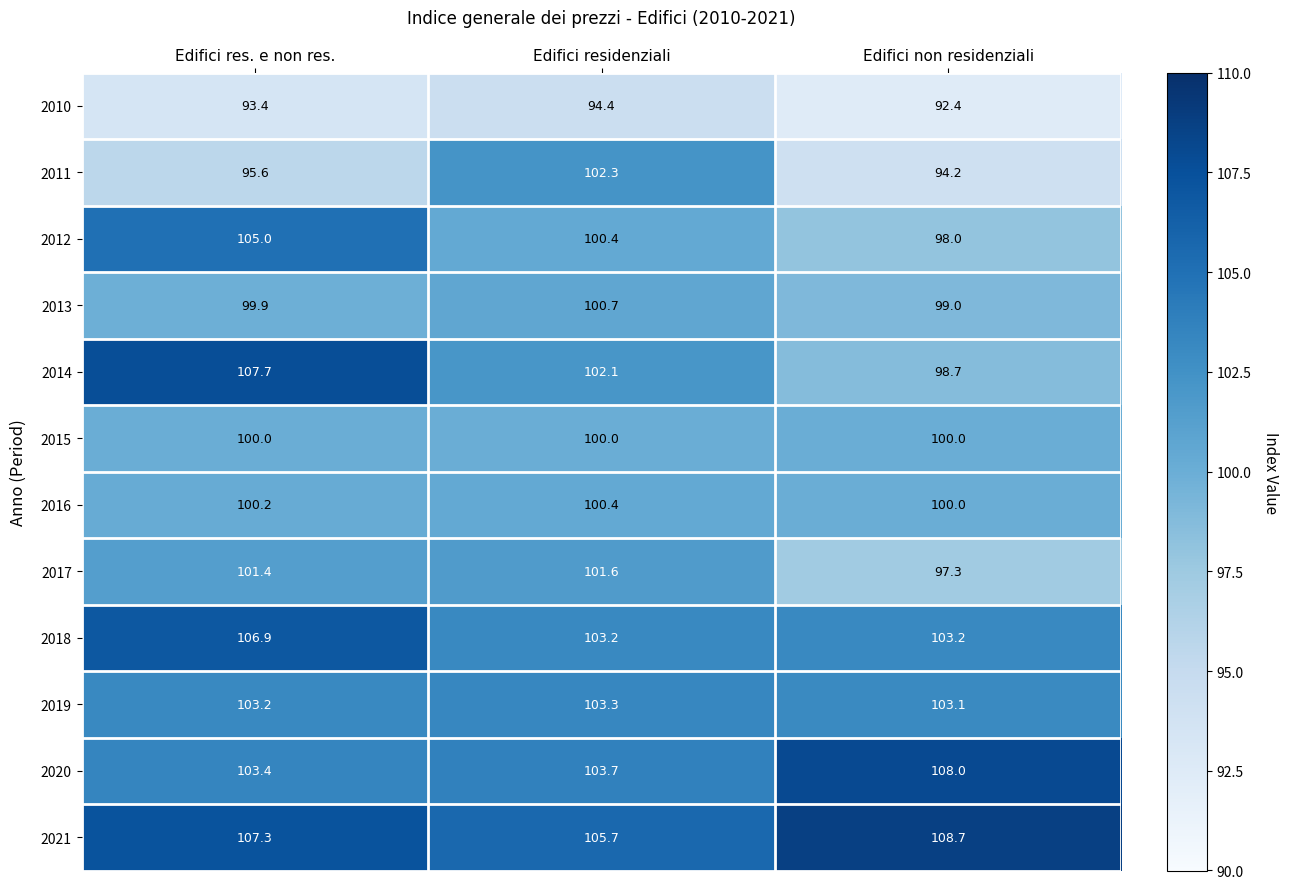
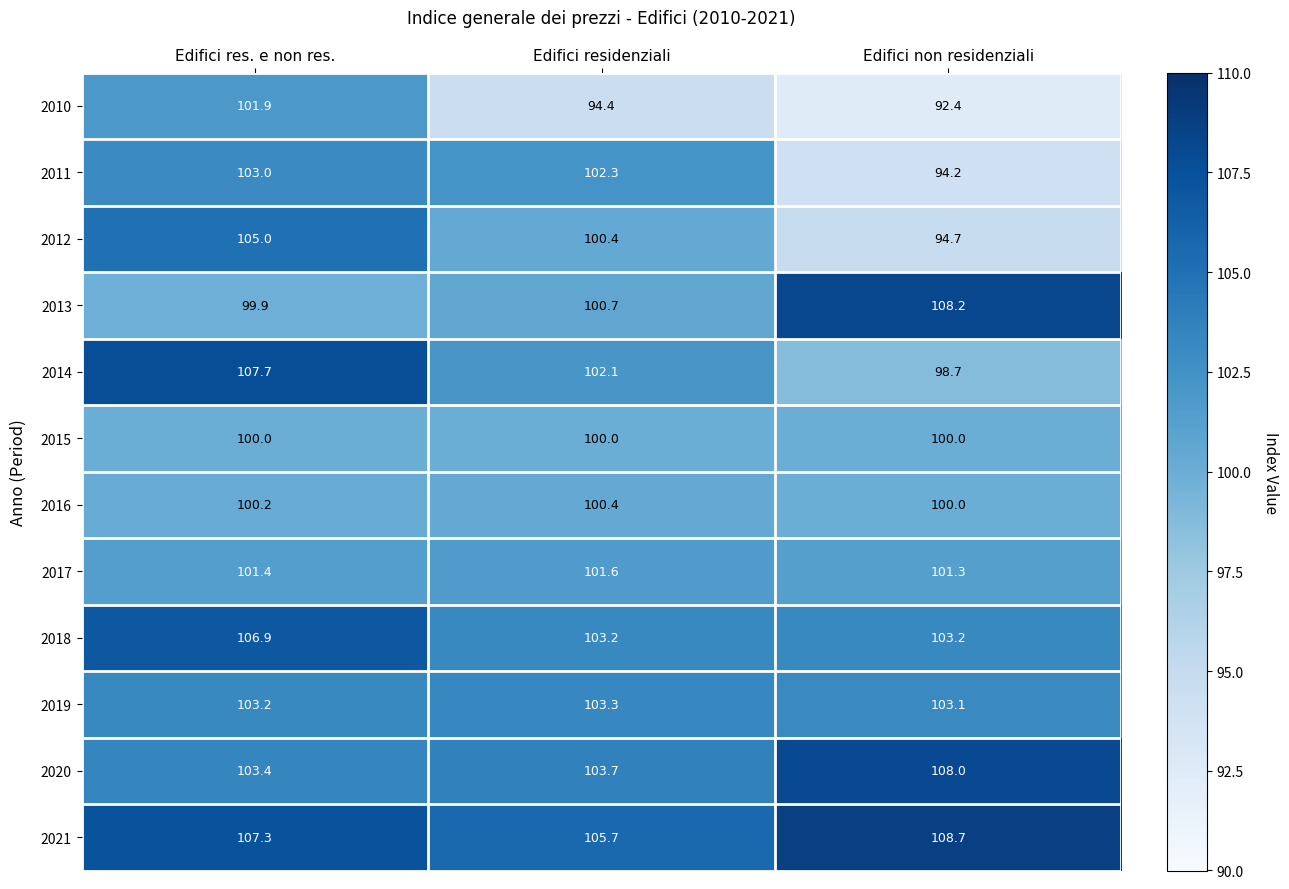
  {
    "2010": {
-     "Edifici res. e non res.": 93.4,
+     "Edifici res. e non res.": 101.9,
      "Edifici residenziali": 94.4,
      "Edifici non residenziali": 92.4
    },
    "2011": {
-     "Edifici res. e non res.": 95.6,
+     "Edifici res. e non res.": 103.0,
      "Edifici residenziali": 102.3,
      "Edifici non residenziali": 94.2
    },
    "2012": {
      "Edifici res. e non res.": 105.0,
      "Edifici residenziali": 100.4,
-     "Edifici non residenziali": 98.0
+     "Edifici non residenziali": 94.7
    },
    "2013": {
      "Edifici res. e non res.": 99.9,
      "Edifici residenziali": 100.7,
-     "Edifici non residenziali": 99.0
+     "Edifici non residenziali": 108.2
    },
    "2014": {
      "Edifici res. e non res.": 107.7,
      "Edifici residenziali": 102.1,
      "Edifici non residenziali": 98.7
    },
    "2015": {
      "Edifici res. e non res.": 100.0,
      "Edifici residenziali": 100.0,
      "Edifici non residenziali": 100.0
    },
    "2016": {
      "Edifici res. e non res.": 100.2,
      "Edifici residenziali": 100.4,
      "Edifici non residenziali": 100.0
    },
    "2017": {
      "Edifici res. e non res.": 101.4,
      "Edifici residenziali": 101.6,
-     "Edifici non residenziali": 97.3
+     "Edifici non residenziali": 101.3
    },
    "2018": {
      "Edifici res. e non res.": 106.9,
      "Edifici residenziali": 103.2,
      "Edifici non residenziali": 103.2
    },
    "2019": {
      "Edifici res. e non res.": 103.2,
      "Edifici residenziali": 103.3,
      "Edifici non residenziali": 103.1
    },
    "2020": {
      "Edifici res. e non res.": 103.4,
      "Edifici residenziali": 103.7,
      "Edifici non residenziali": 108.0
    },
    "2021": {
      "Edifici res. e non res.": 107.3,
      "Edifici residenziali": 105.7,
      "Edifici non residenziali": 108.7
    }
  }
